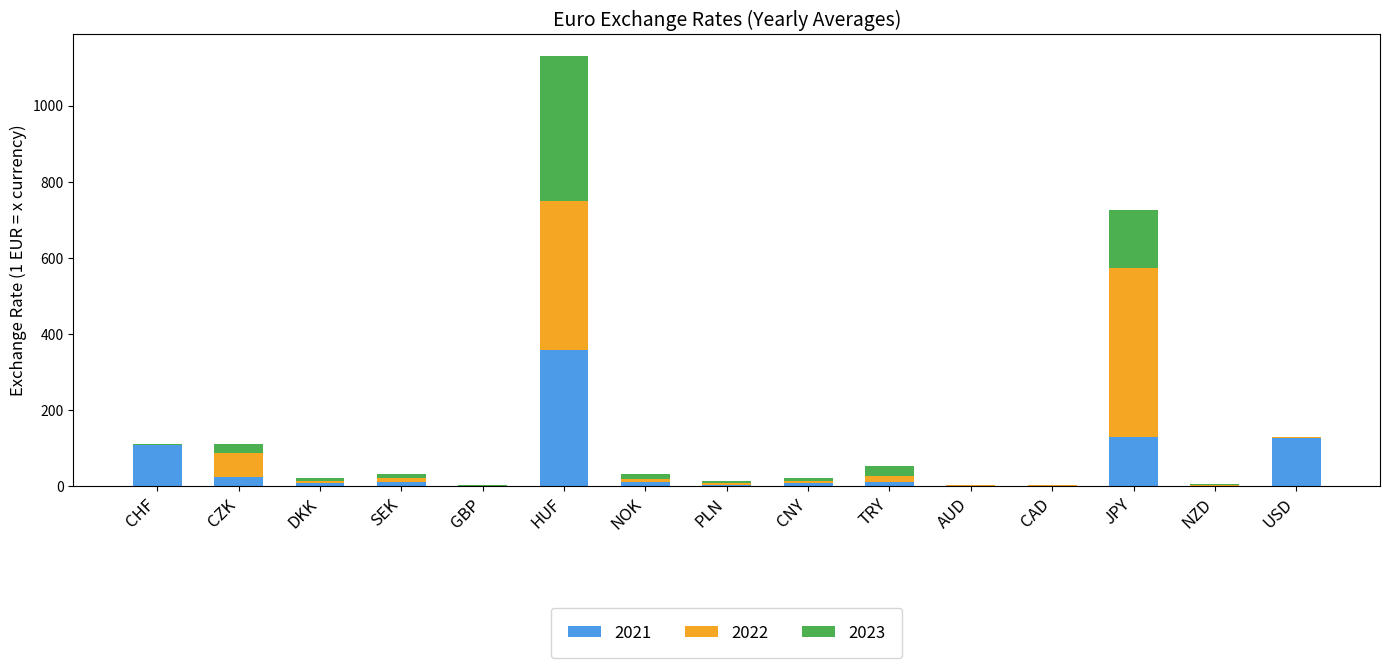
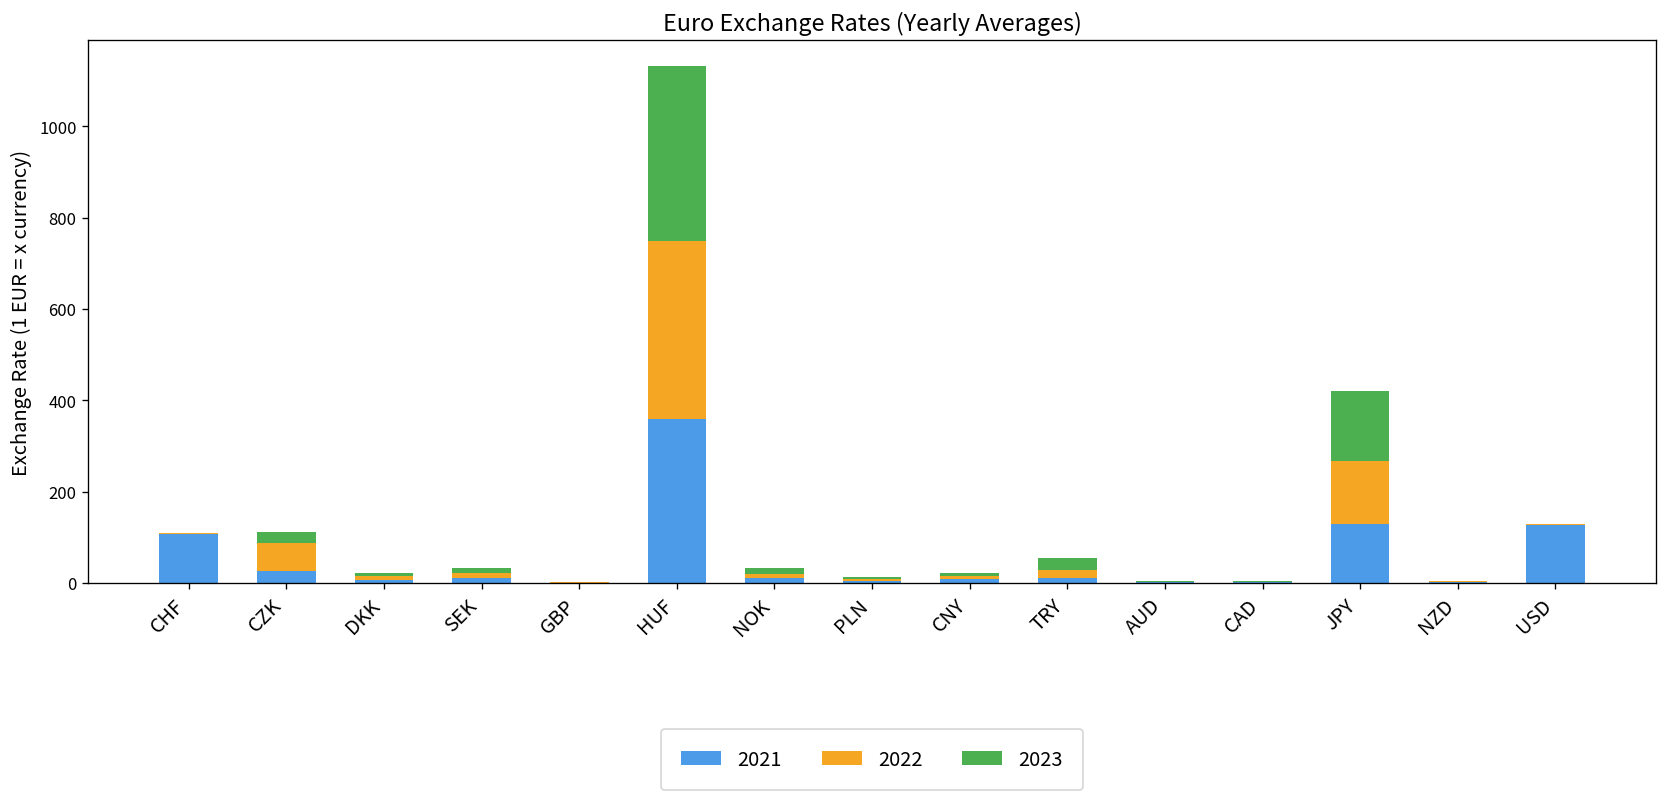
  {
    "2021": {
      "CHF": 110,
      "CZK": 30,
      "DKK": 10,
      "SEK": 10,
      "HUF": 360,
      "NOK": 10,
      "CNY": 10,
      "TRY": 10,
      "JPY": 130,
      "USD": 130
    },
    "2022": {
      "CZK": 60,
      "DKK": 10,
      "SEK": 10,
      "HUF": 390,
      "NOK": 10,
      "CNY": 10,
      "TRY": 20,
-     "JPY": 440
+     "JPY": 140
    },
    "2023": {
      "CZK": 20,
      "DKK": 10,
      "SEK": 10,
      "HUF": 380,
      "NOK": 10,
      "CNY": 10,
      "TRY": 30,
      "JPY": 150
    }
  }
